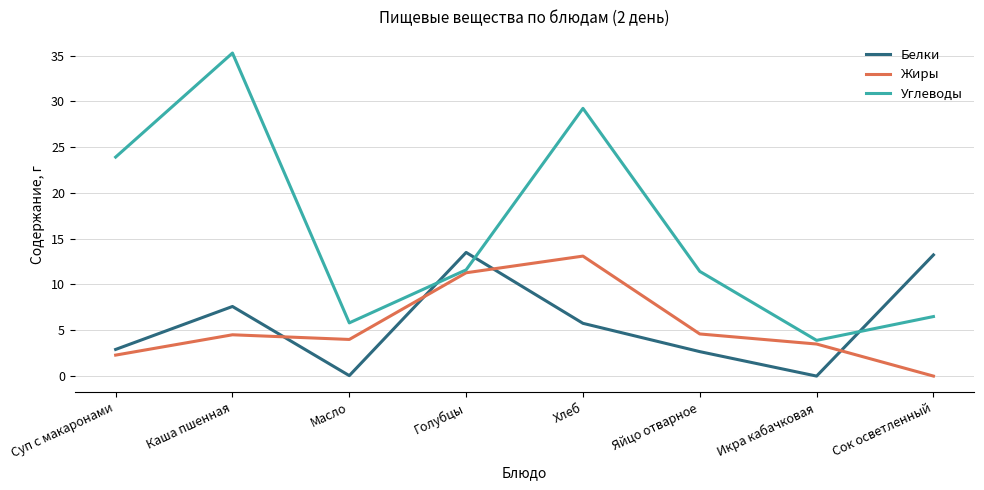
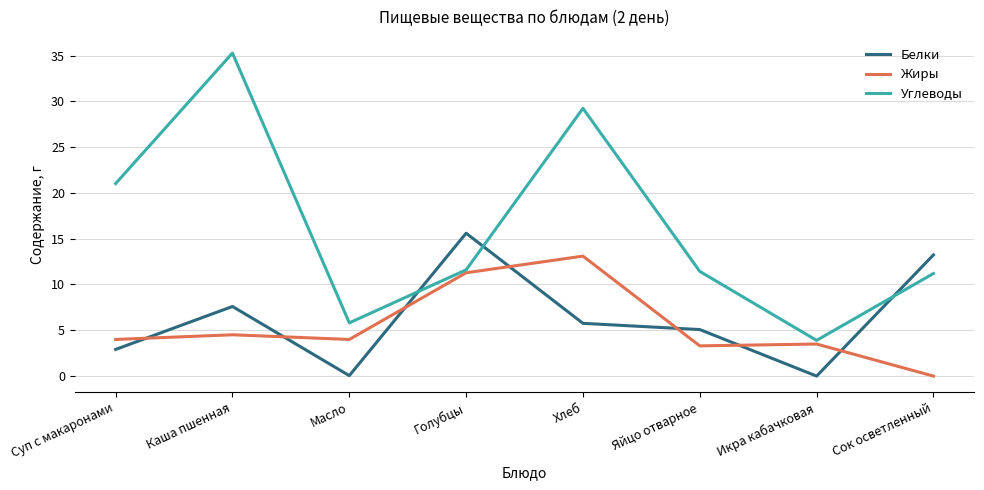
  {
    "Белки": {
      "Суп с макаронами": 3,
      "Каша пшенная": 8,
      "Масло": 0,
-     "Голубцы": 14,
+     "Голубцы": 16,
      "Хлеб": 6,
-     "Яйцо отварное": 3,
+     "Яйцо отварное": 5,
      "Икра кабачковая": 0,
      "Сок осветленный": 13
    },
    "Жиры": {
-     "Суп с макаронами": 2,
+     "Суп с макаронами": 4,
      "Каша пшенная": 5,
      "Масло": 4,
      "Голубцы": 11,
      "Хлеб": 13,
-     "Яйцо отварное": 5,
+     "Яйцо отварное": 3,
      "Икра кабачковая": 4,
      "Сок осветленный": 0
    },
    "Углеводы": {
-     "Суп с макаронами": 24,
+     "Суп с макаронами": 21,
      "Каша пшенная": 35,
      "Масло": 6,
      "Голубцы": 12,
      "Хлеб": 29,
      "Яйцо отварное": 11,
      "Икра кабачковая": 4,
-     "Сок осветленный": 7
+     "Сок осветленный": 11
    }
  }
